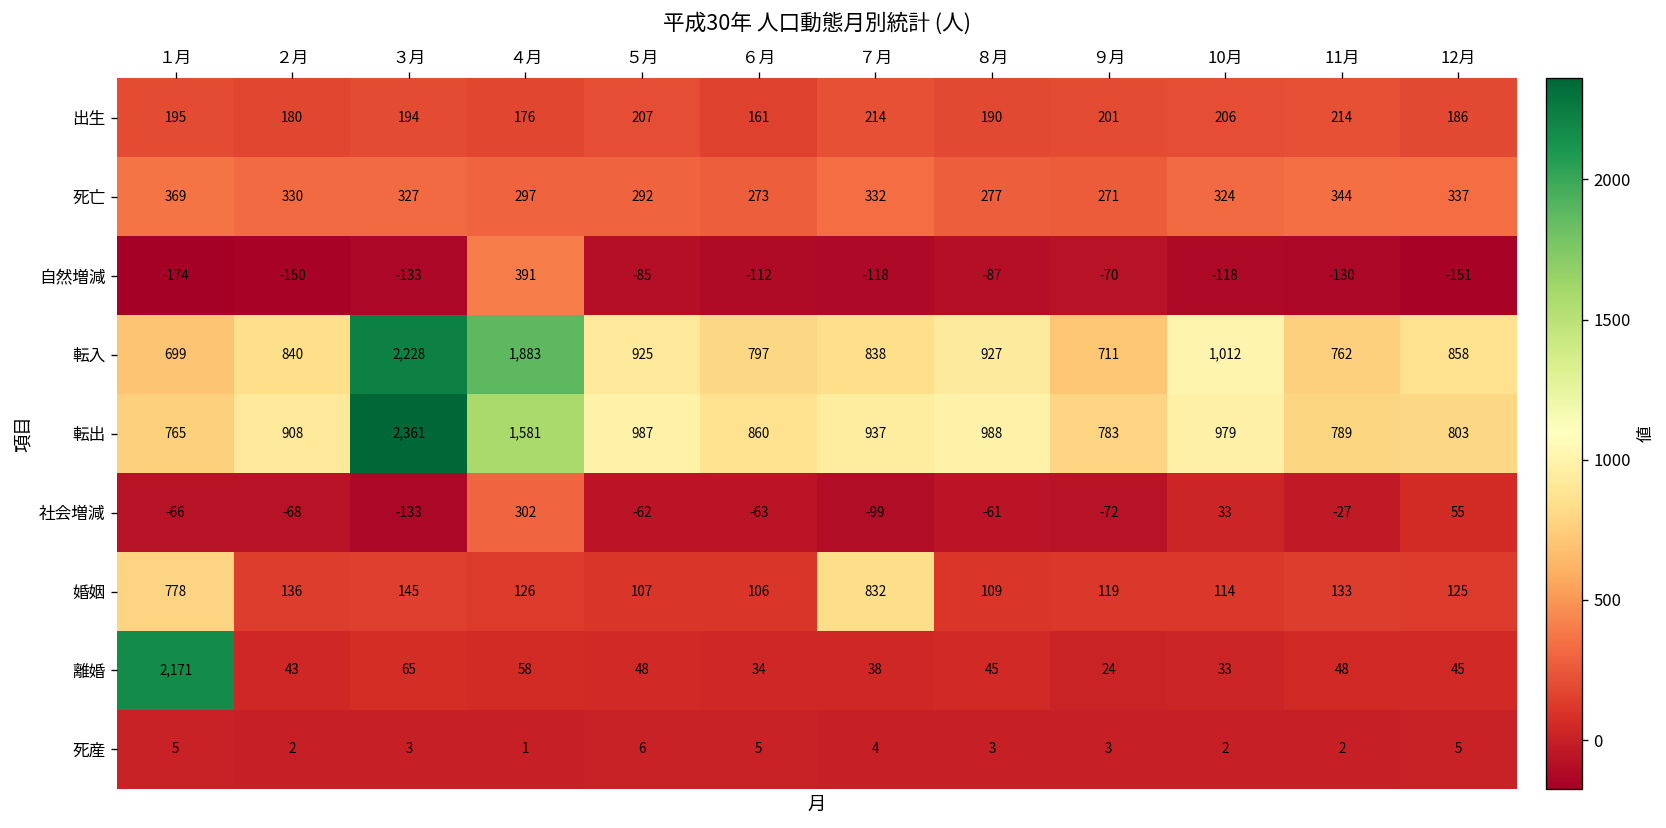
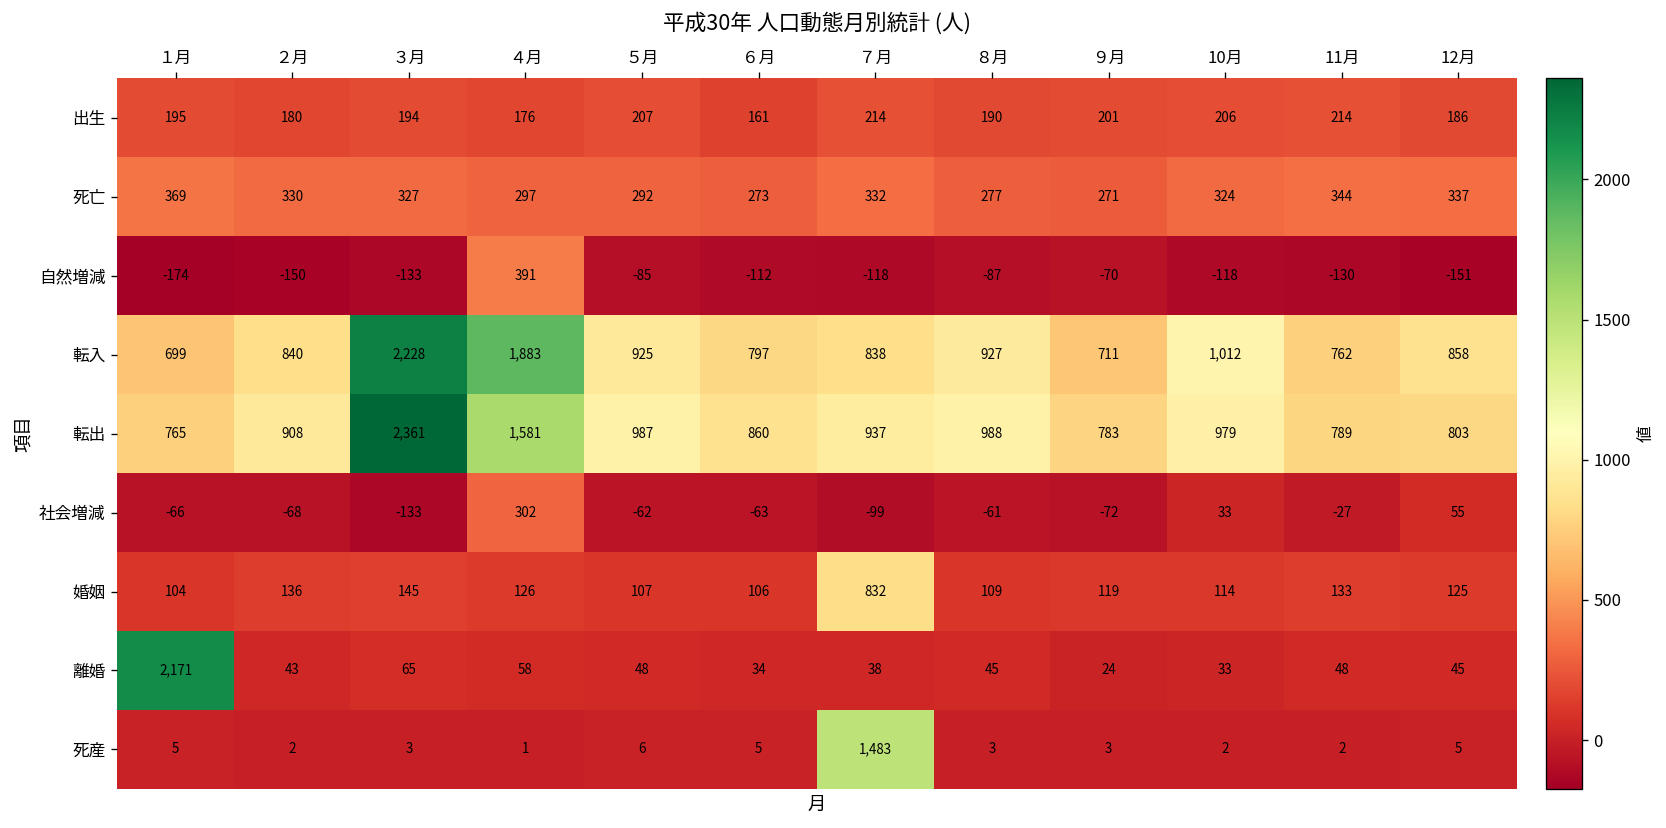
  {
    "出生": {
      "１月": "195",
      "２月": "180",
      "３月": "194",
      "４月": "176",
      "５月": "207",
      "６月": "161",
      "７月": "214",
      "８月": "190",
      "９月": "201",
      "10月": "206",
      "11月": "214",
      "12月": "186"
    },
    "死亡": {
      "１月": "369",
      "２月": "330",
      "３月": "327",
      "４月": "297",
      "５月": "292",
      "６月": "273",
      "７月": "332",
      "８月": "277",
      "９月": "271",
      "10月": "324",
      "11月": "344",
      "12月": "337"
    },
    "自然増減": {
      "１月": "-174",
      "２月": "-150",
      "３月": "-133",
      "４月": "391",
      "５月": "-85",
      "６月": "-112",
      "７月": "-118",
      "８月": "-87",
      "９月": "-70",
      "10月": "-118",
      "11月": "-130",
      "12月": "-151"
    },
    "転入": {
      "１月": "699",
      "２月": "840",
      "３月": "2,228",
      "４月": "1,883",
      "５月": "925",
      "６月": "797",
      "７月": "838",
      "８月": "927",
      "９月": "711",
      "10月": "1,012",
      "11月": "762",
      "12月": "858"
    },
    "転出": {
      "１月": "765",
      "２月": "908",
      "３月": "2,361",
      "４月": "1,581",
      "５月": "987",
      "６月": "860",
      "７月": "937",
      "８月": "988",
      "９月": "783",
      "10月": "979",
      "11月": "789",
      "12月": "803"
    },
    "社会増減": {
      "１月": "-66",
      "２月": "-68",
      "３月": "-133",
      "４月": "302",
      "５月": "-62",
      "６月": "-63",
      "７月": "-99",
      "８月": "-61",
      "９月": "-72",
      "10月": "33",
      "11月": "-27",
      "12月": "55"
    },
    "婚姻": {
-     "１月": "778",
+     "１月": "104",
      "２月": "136",
      "３月": "145",
      "４月": "126",
      "５月": "107",
      "６月": "106",
      "７月": "832",
      "８月": "109",
      "９月": "119",
      "10月": "114",
      "11月": "133",
      "12月": "125"
    },
    "離婚": {
      "１月": "2,171",
      "２月": "43",
      "３月": "65",
      "４月": "58",
      "５月": "48",
      "６月": "34",
      "７月": "38",
      "８月": "45",
      "９月": "24",
      "10月": "33",
      "11月": "48",
      "12月": "45"
    },
    "死産": {
      "１月": "5",
      "２月": "2",
      "３月": "3",
      "４月": "1",
      "５月": "6",
      "６月": "5",
-     "７月": "4",
+     "７月": "1,483",
      "８月": "3",
      "９月": "3",
      "10月": "2",
      "11月": "2",
      "12月": "5"
    }
  }
